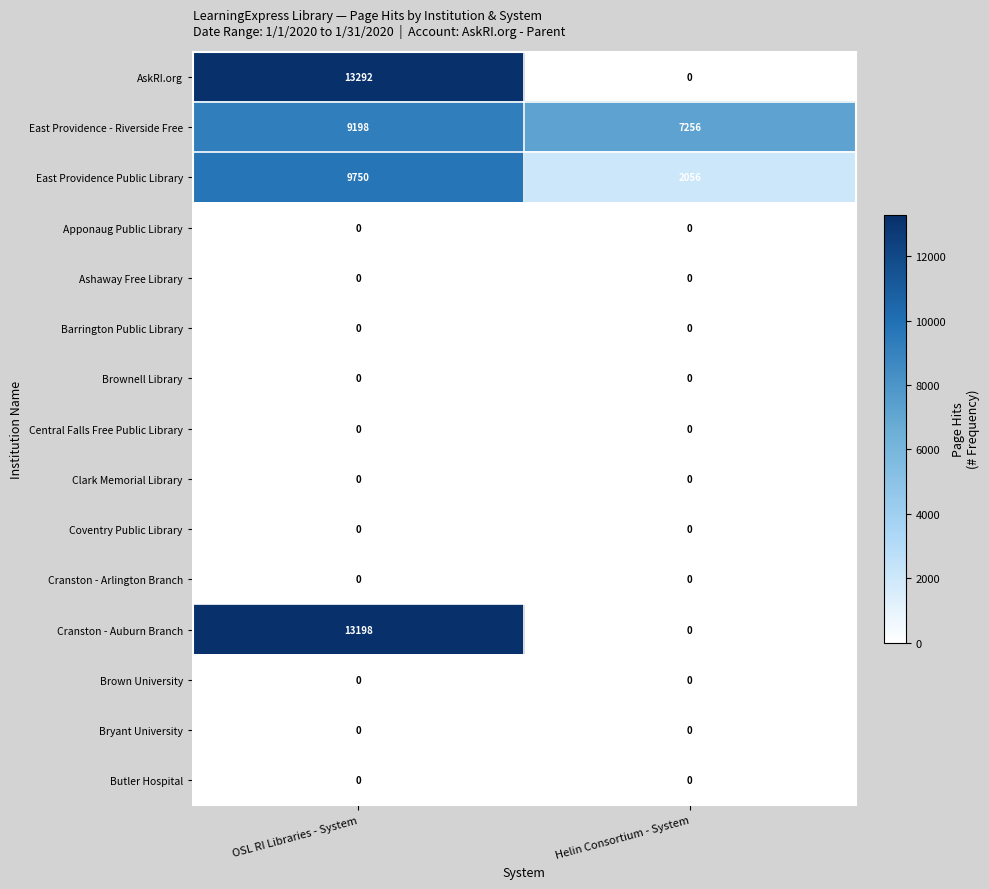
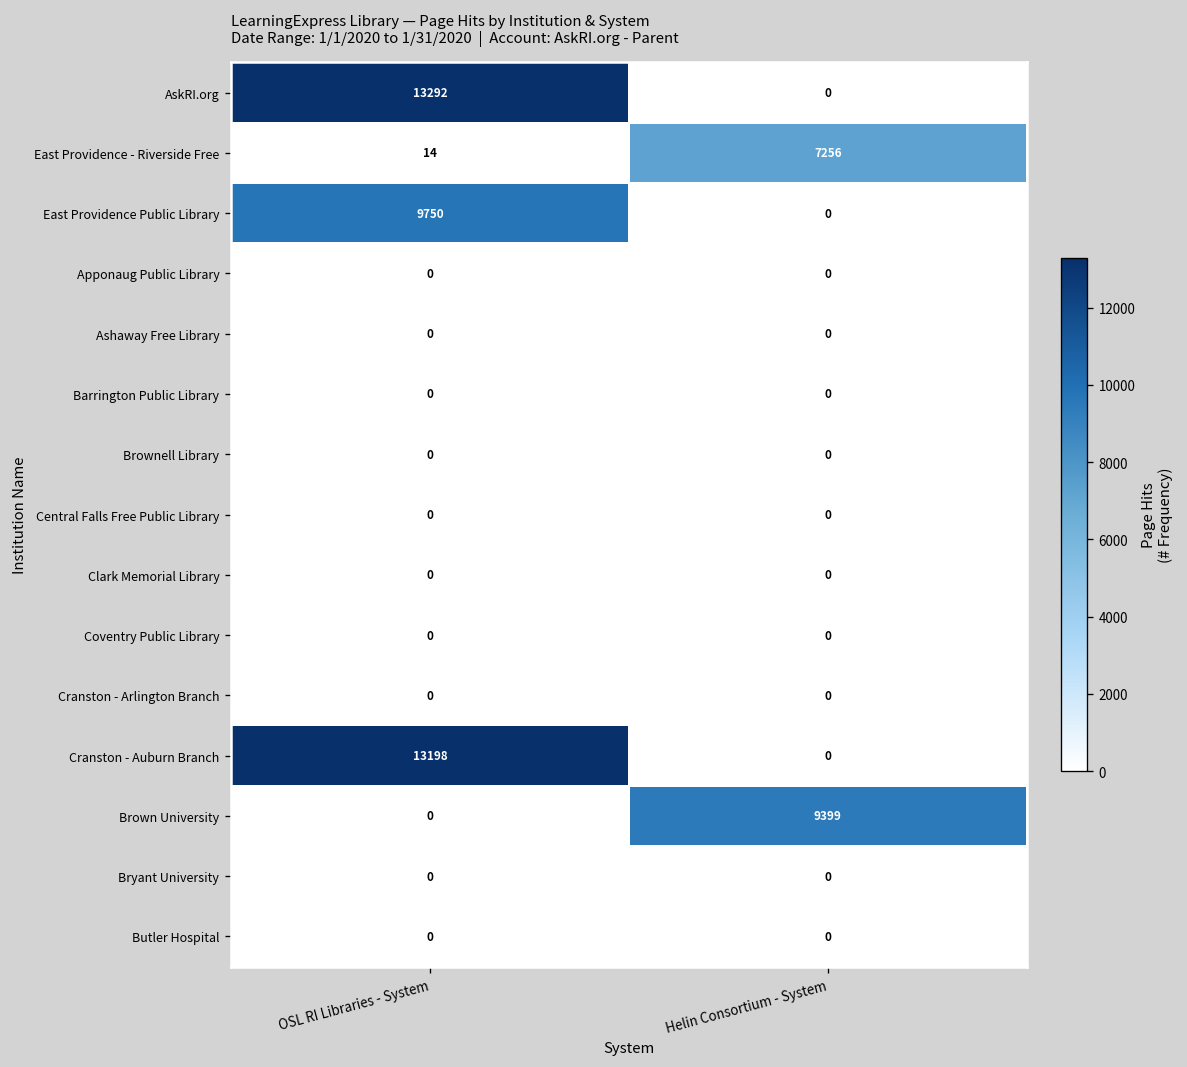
  {
    "AskRI.org": {
      "OSL RI Libraries - System": 13292,
      "Helin Consortium - System": 0
    },
    "East Providence - Riverside Free": {
-     "OSL RI Libraries - System": 9198,
+     "OSL RI Libraries - System": 14,
      "Helin Consortium - System": 7256
    },
    "East Providence Public Library": {
      "OSL RI Libraries - System": 9750,
-     "Helin Consortium - System": 2056
+     "Helin Consortium - System": 0
    },
    "Apponaug Public Library": {
      "OSL RI Libraries - System": 0,
      "Helin Consortium - System": 0
    },
    "Ashaway Free Library": {
      "OSL RI Libraries - System": 0,
      "Helin Consortium - System": 0
    },
    "Barrington Public Library": {
      "OSL RI Libraries - System": 0,
      "Helin Consortium - System": 0
    },
    "Brownell Library": {
      "OSL RI Libraries - System": 0,
      "Helin Consortium - System": 0
    },
    "Central Falls Free Public Library": {
      "OSL RI Libraries - System": 0,
      "Helin Consortium - System": 0
    },
    "Clark Memorial Library": {
      "OSL RI Libraries - System": 0,
      "Helin Consortium - System": 0
    },
    "Coventry Public Library": {
      "OSL RI Libraries - System": 0,
      "Helin Consortium - System": 0
    },
    "Cranston - Arlington Branch": {
      "OSL RI Libraries - System": 0,
      "Helin Consortium - System": 0
    },
    "Cranston - Auburn Branch": {
      "OSL RI Libraries - System": 13198,
      "Helin Consortium - System": 0
    },
    "Brown University": {
      "OSL RI Libraries - System": 0,
-     "Helin Consortium - System": 0
+     "Helin Consortium - System": 9399
    },
    "Bryant University": {
      "OSL RI Libraries - System": 0,
      "Helin Consortium - System": 0
    },
    "Butler Hospital": {
      "OSL RI Libraries - System": 0,
      "Helin Consortium - System": 0
    }
  }
